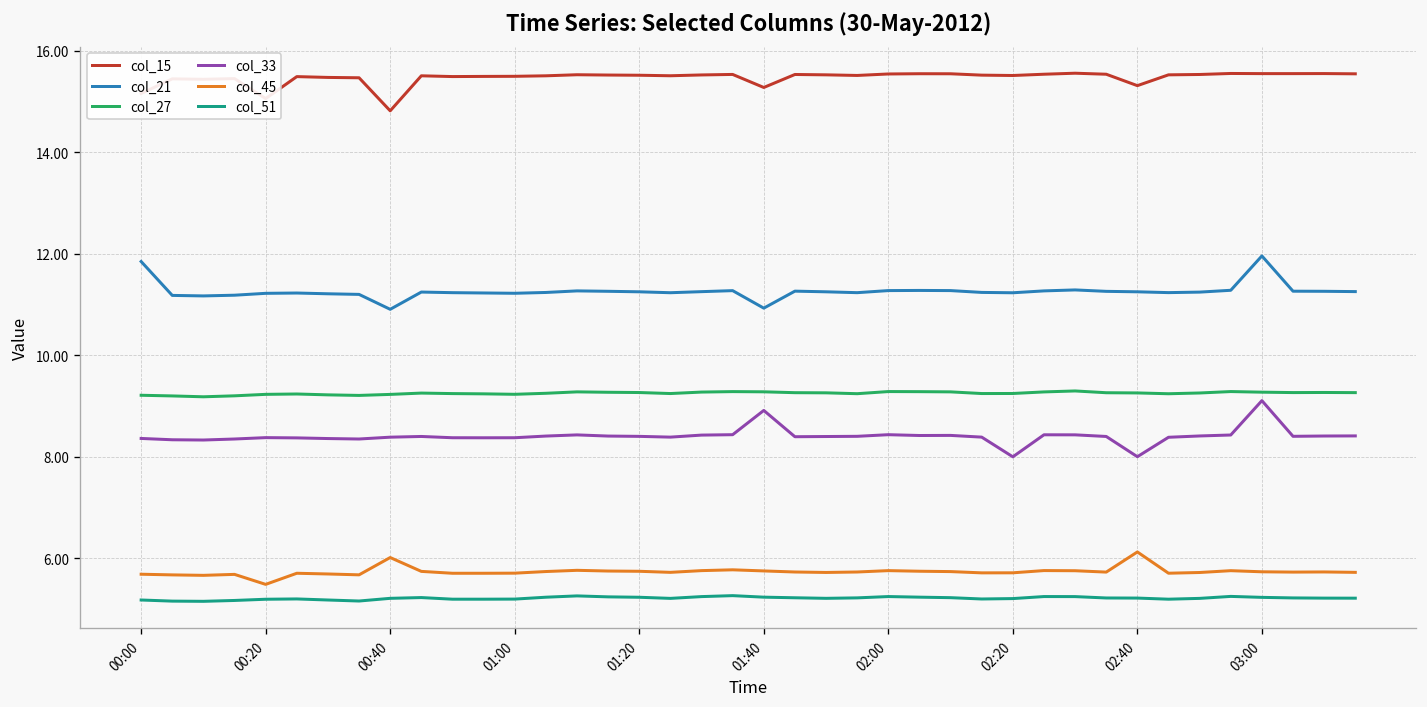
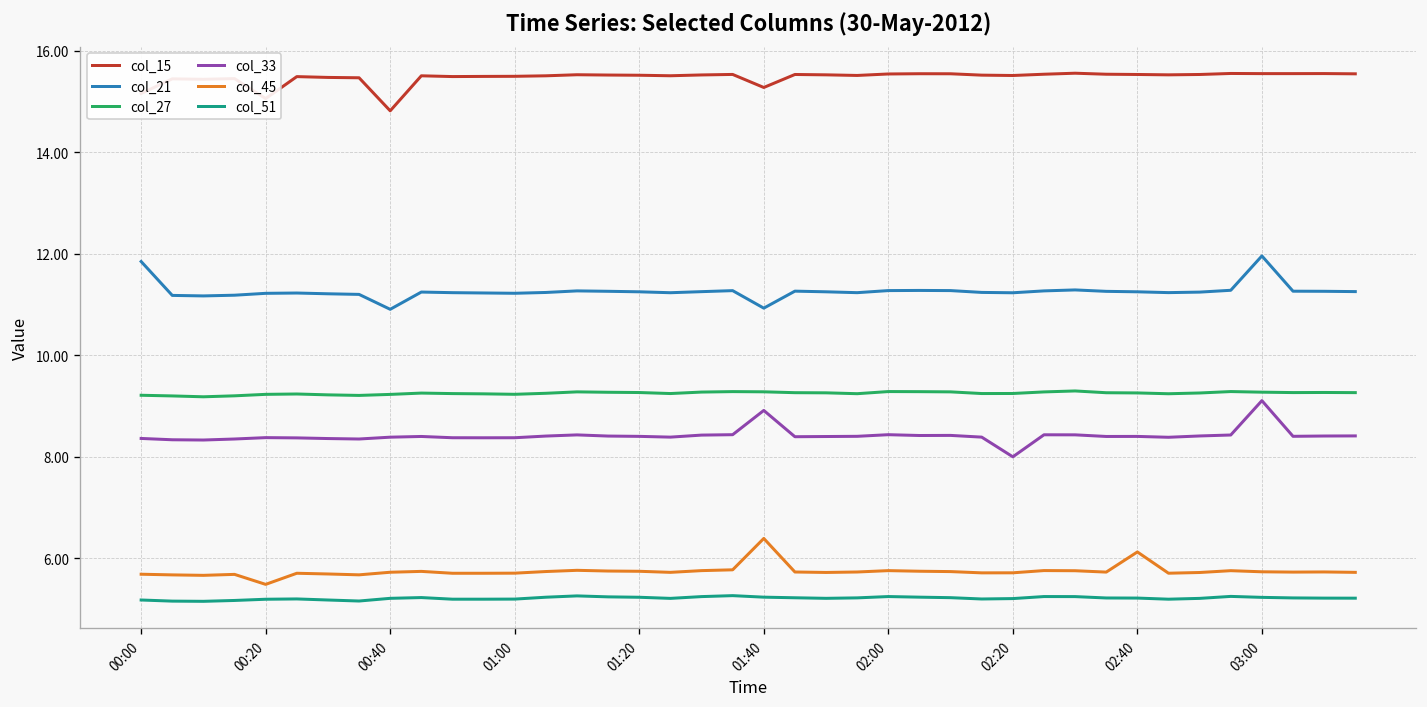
  {
    "col_15": {
      "00:40": 14.8,
      "01:00": 15.5,
      "01:20": 15.5,
      "01:40": 15.3,
      "02:00": 15.5,
      "02:20": 15.5,
-     "02:40": 15.3,
+     "02:40": 15.5,
      "03:00": 15.5
    },
    "col_21": {
      "00:00": 11.8,
      "00:20": 11.2,
      "00:40": 10.9,
      "01:00": 11.2,
      "01:20": 11.2,
      "01:40": 10.9,
      "02:00": 11.3,
      "02:20": 11.2,
      "02:40": 11.2,
      "03:00": 12.0
    },
    "col_33": {
      "00:00": 8.4,
      "00:20": 8.4,
      "00:40": 8.4,
      "01:00": 8.4,
      "01:20": 8.4,
      "01:40": 8.9,
      "02:00": 8.4,
      "02:20": 8.0,
-     "02:40": 8.0,
+     "02:40": 8.4,
      "03:00": 9.1
    },
    "col_45": {
      "00:00": 5.7,
      "00:20": 5.5,
-     "00:40": 6.0,
+     "00:40": 5.7,
      "01:00": 5.7,
      "01:20": 5.7,
-     "01:40": 5.7,
+     "01:40": 6.4,
      "02:00": 5.8,
      "02:20": 5.7,
      "02:40": 6.1,
      "03:00": 5.7
    }
  }
